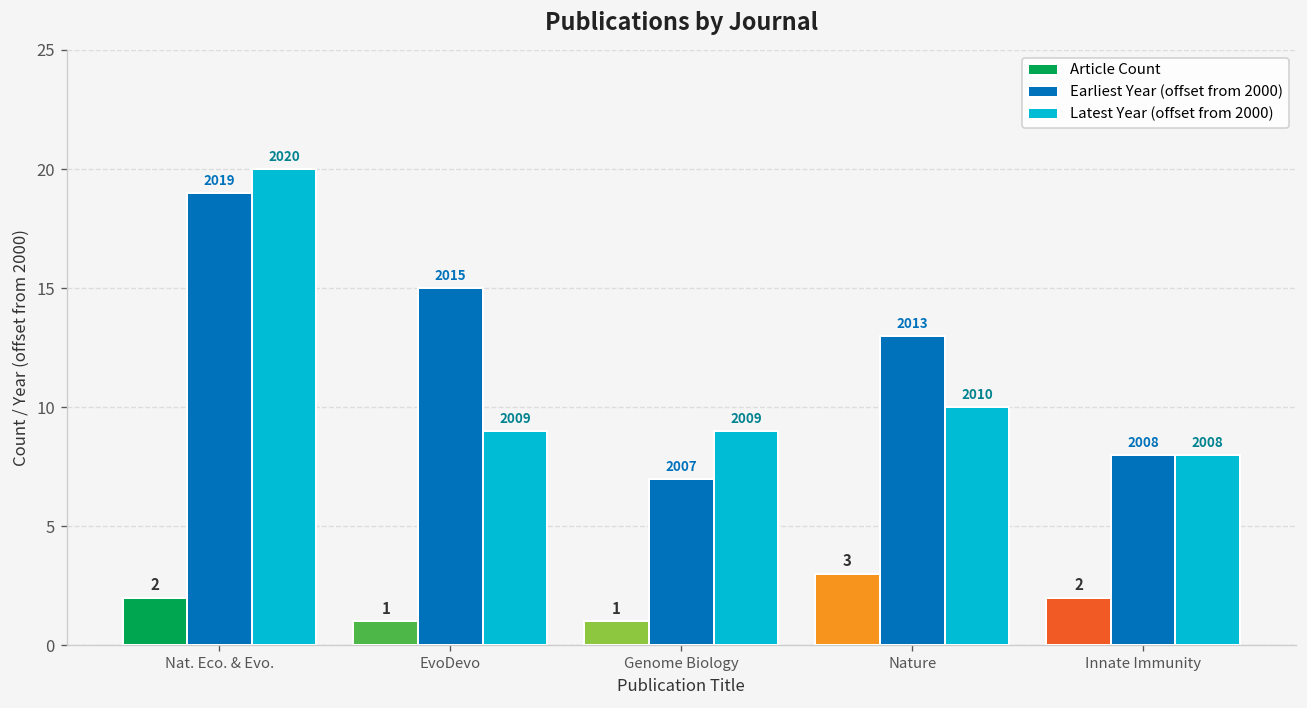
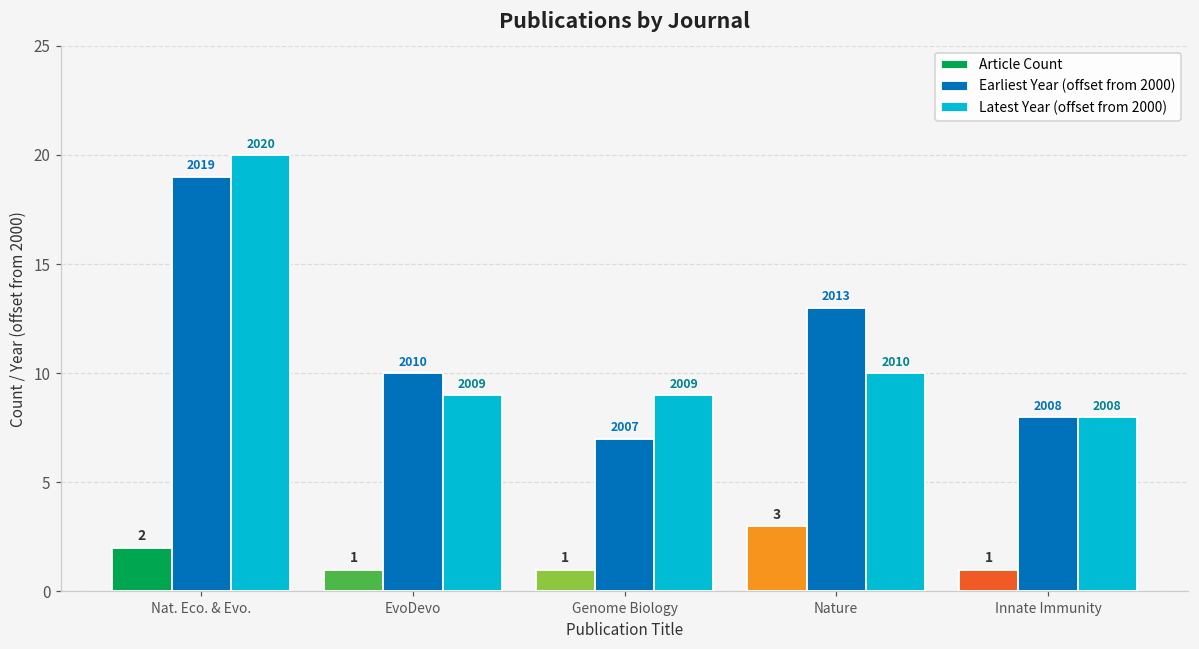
  {
    "Article Count": {
      "Nat. Eco. & Evo.": 2,
      "EvoDevo": 1,
      "Genome Biology": 1,
      "Nature": 3,
-     "Innate Immunity": 2
+     "Innate Immunity": 1
    },
    "Earliest Year (offset from 2000)": {
-     "EvoDevo": 2015
+     "EvoDevo": 2010
    }
  }
